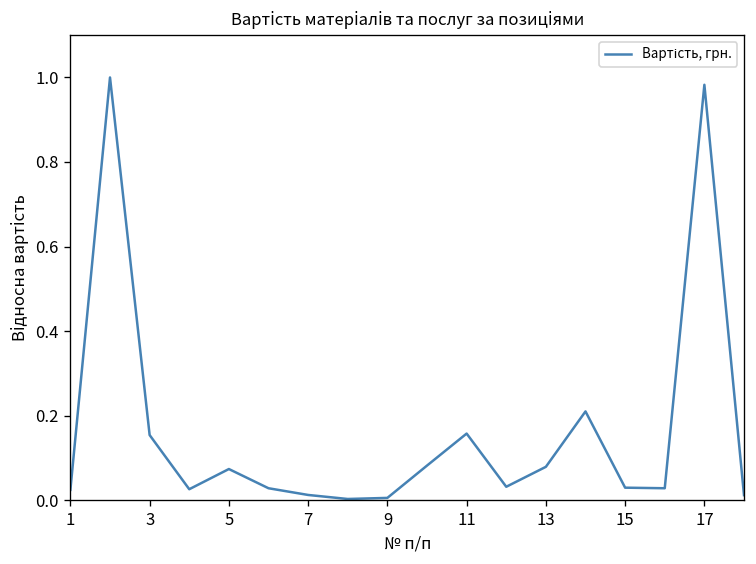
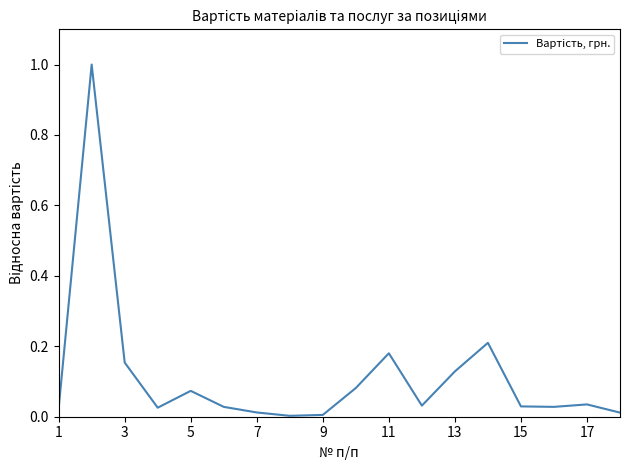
  {
    "1": 0.02,
    "3": 0.15,
    "5": 0.07,
    "7": 0.01,
    "9": 0.01,
-   "11": 0.16,
-   "13": 0.08,
+   "11": 0.18,
+   "13": 0.13,
    "15": 0.03,
-   "17": 0.98
+   "17": 0.03
  }
